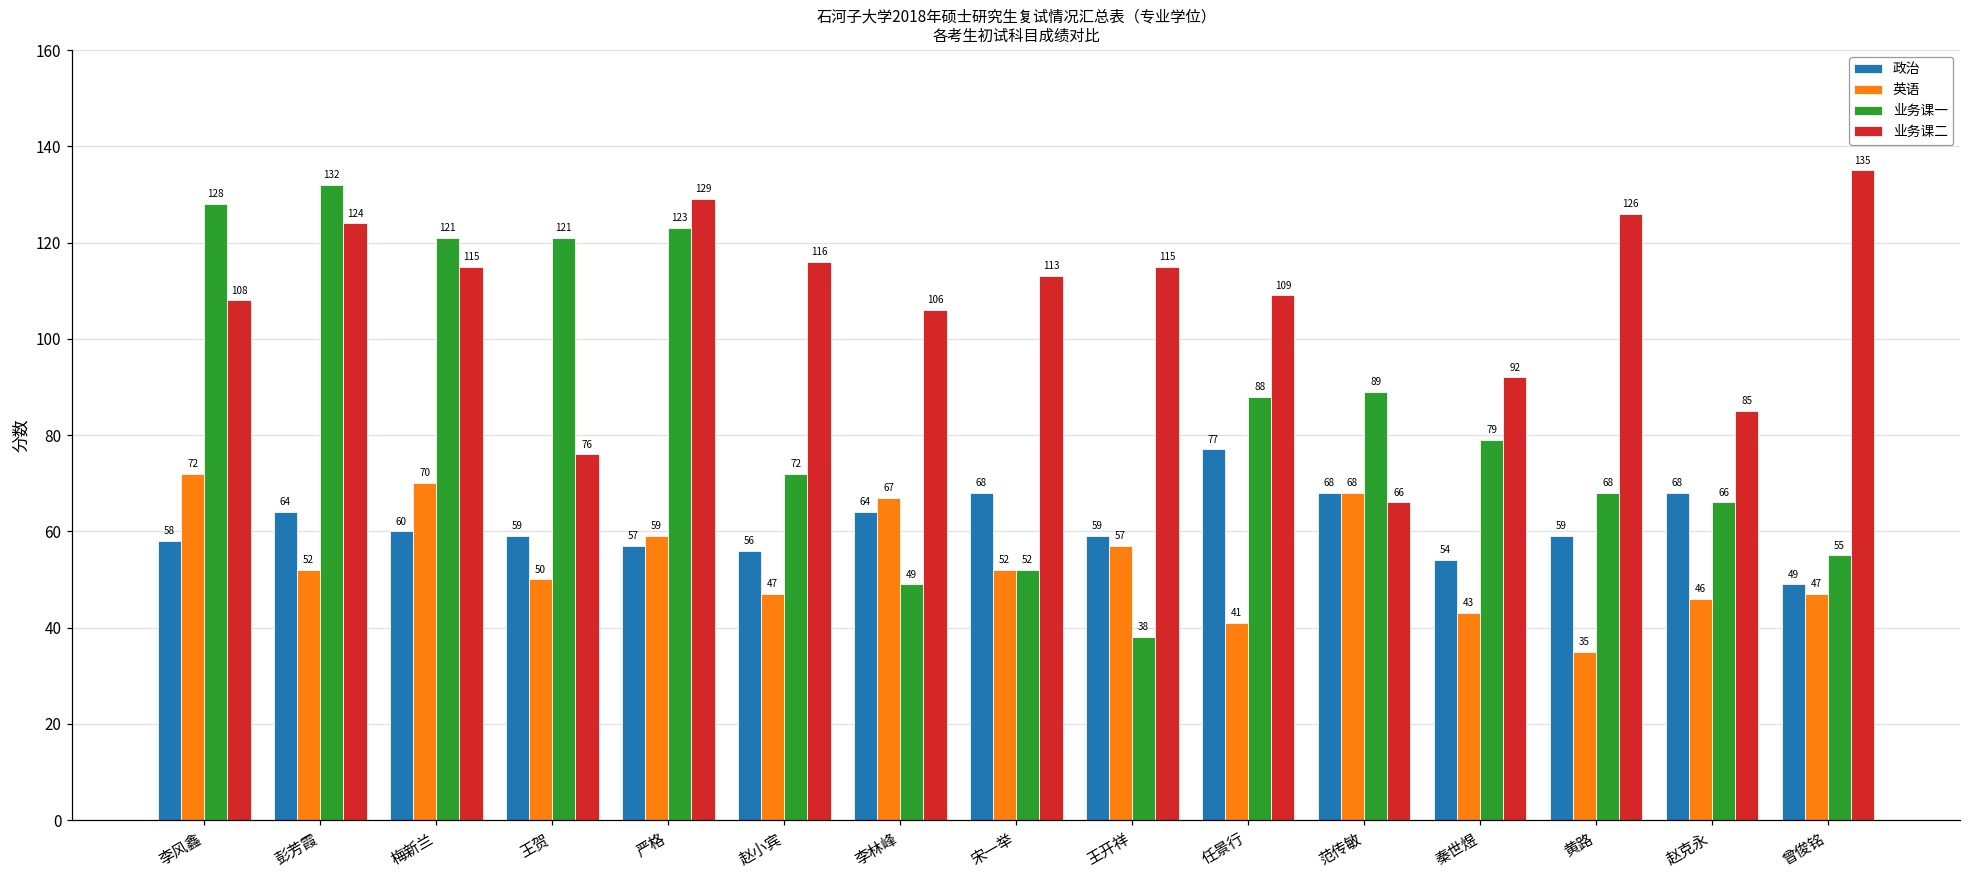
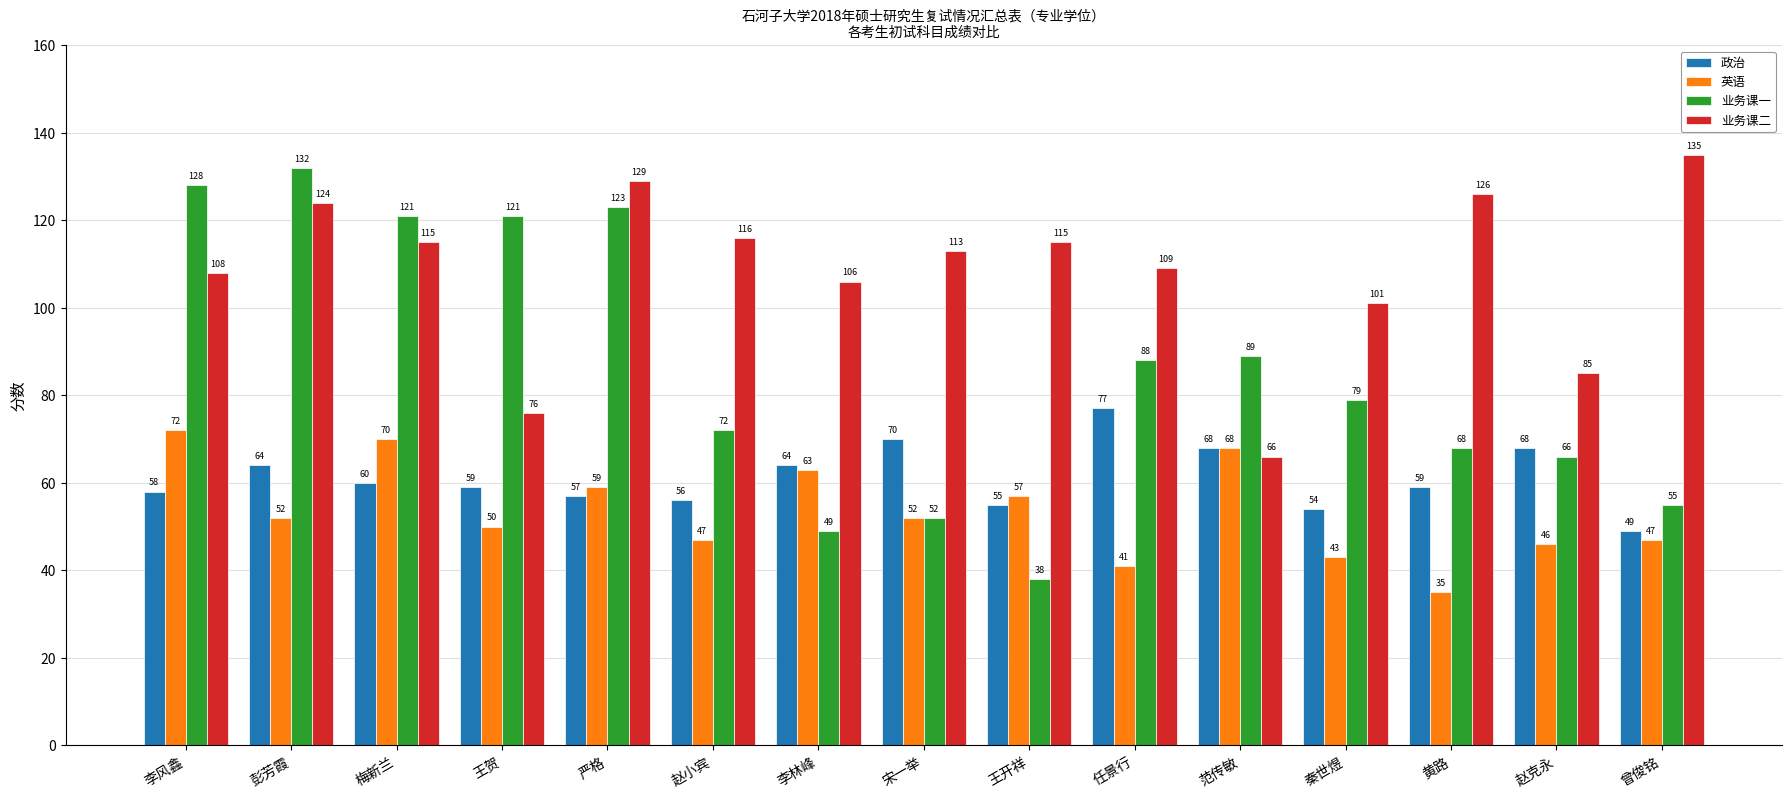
  {
    "政治": {
      "李风鑫": 58,
      "彭芳霞": 64,
      "梅新兰": 60,
      "王贺": 59,
      "严格": 57,
      "赵小宾": 56,
      "李林峰": 64,
-     "宋一举": 68,
-     "王开祥": 59,
+     "宋一举": 70,
+     "王开祥": 55,
      "任景行": 77,
      "范传敏": 68,
      "秦世煜": 54,
      "黄路": 59,
      "赵克永": 68,
      "曾俊铭": 49
    },
    "英语": {
      "李风鑫": 72,
      "彭芳霞": 52,
      "梅新兰": 70,
      "王贺": 50,
      "严格": 59,
      "赵小宾": 47,
-     "李林峰": 67,
+     "李林峰": 63,
      "宋一举": 52,
      "王开祥": 57,
      "任景行": 41,
      "范传敏": 68,
      "秦世煜": 43,
      "黄路": 35,
      "赵克永": 46,
      "曾俊铭": 47
    },
    "业务课一": {
      "李风鑫": 128,
      "彭芳霞": 132,
      "梅新兰": 121,
      "王贺": 121,
      "严格": 123,
      "赵小宾": 72,
      "李林峰": 49,
      "宋一举": 52,
      "王开祥": 38,
      "任景行": 88,
      "范传敏": 89,
      "秦世煜": 79,
      "黄路": 68,
      "赵克永": 66,
      "曾俊铭": 55
    },
    "业务课二": {
      "李风鑫": 108,
      "彭芳霞": 124,
      "梅新兰": 115,
      "王贺": 76,
      "严格": 129,
      "赵小宾": 116,
      "李林峰": 106,
      "宋一举": 113,
      "王开祥": 115,
      "任景行": 109,
      "范传敏": 66,
-     "秦世煜": 92,
+     "秦世煜": 101,
      "黄路": 126,
      "赵克永": 85,
      "曾俊铭": 135
    }
  }
